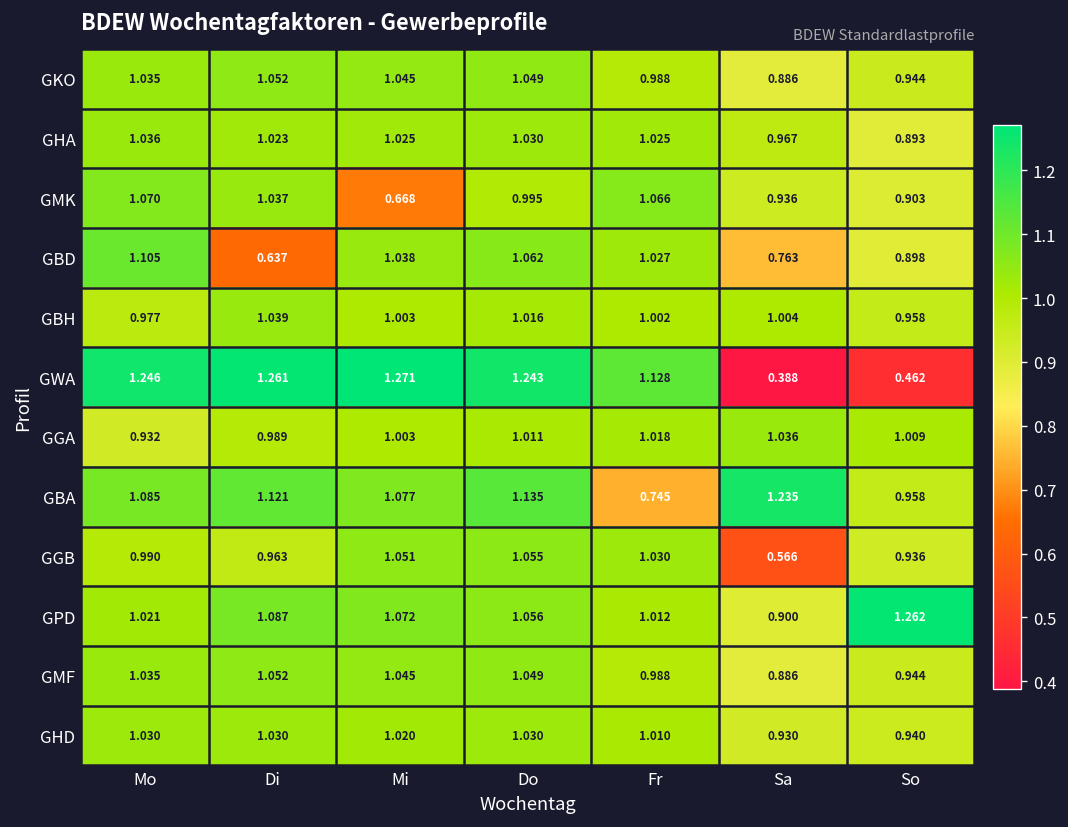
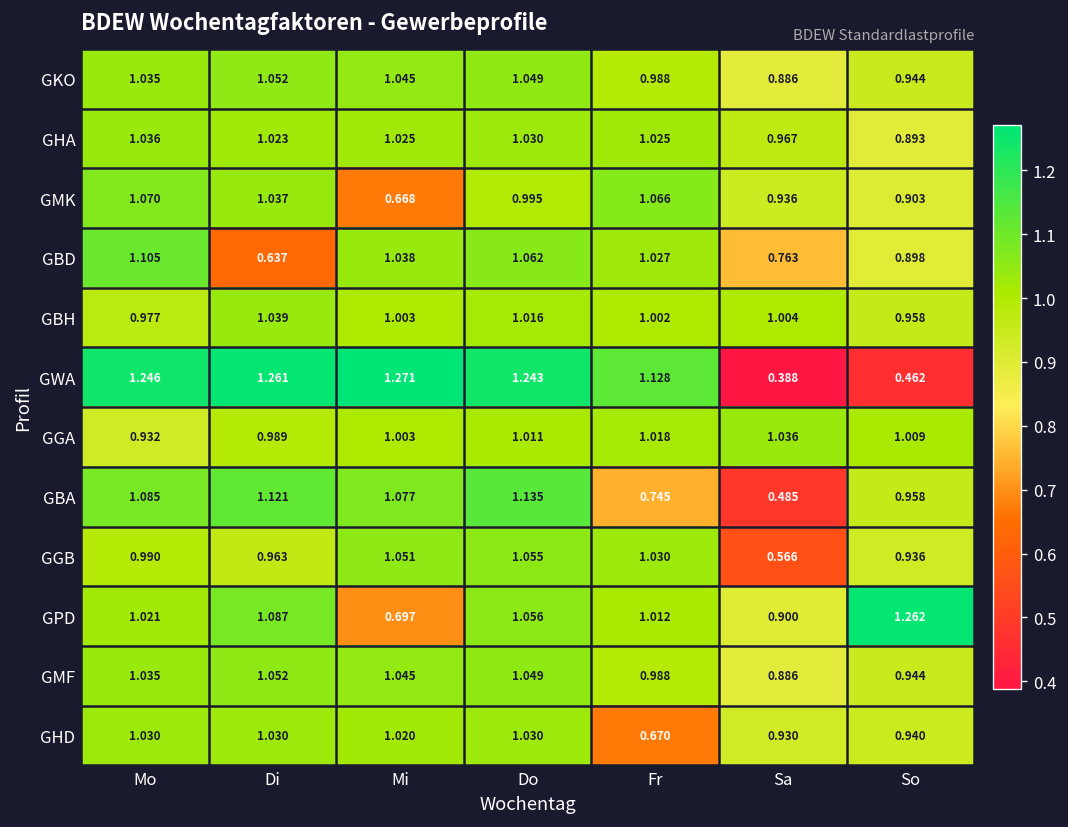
  {
    "GKO": {
      "Mo": 1.035,
      "Di": 1.052,
      "Mi": 1.045,
      "Do": 1.049,
      "Fr": 0.988,
      "Sa": 0.886,
      "So": 0.944
    },
    "GHA": {
      "Mo": 1.036,
      "Di": 1.023,
      "Mi": 1.025,
      "Do": 1.030,
      "Fr": 1.025,
      "Sa": 0.967,
      "So": 0.893
    },
    "GMK": {
      "Mo": 1.070,
      "Di": 1.037,
      "Mi": 0.668,
      "Do": 0.995,
      "Fr": 1.066,
      "Sa": 0.936,
      "So": 0.903
    },
    "GBD": {
      "Mo": 1.105,
      "Di": 0.637,
      "Mi": 1.038,
      "Do": 1.062,
      "Fr": 1.027,
      "Sa": 0.763,
      "So": 0.898
    },
    "GBH": {
      "Mo": 0.977,
      "Di": 1.039,
      "Mi": 1.003,
      "Do": 1.016,
      "Fr": 1.002,
      "Sa": 1.004,
      "So": 0.958
    },
    "GWA": {
      "Mo": 1.246,
      "Di": 1.261,
      "Mi": 1.271,
      "Do": 1.243,
      "Fr": 1.128,
      "Sa": 0.388,
      "So": 0.462
    },
    "GGA": {
      "Mo": 0.932,
      "Di": 0.989,
      "Mi": 1.003,
      "Do": 1.011,
      "Fr": 1.018,
      "Sa": 1.036,
      "So": 1.009
    },
    "GBA": {
      "Mo": 1.085,
      "Di": 1.121,
      "Mi": 1.077,
      "Do": 1.135,
      "Fr": 0.745,
-     "Sa": 1.235,
+     "Sa": 0.485,
      "So": 0.958
    },
    "GGB": {
      "Mo": 0.990,
      "Di": 0.963,
      "Mi": 1.051,
      "Do": 1.055,
      "Fr": 1.030,
      "Sa": 0.566,
      "So": 0.936
    },
    "GPD": {
      "Mo": 1.021,
      "Di": 1.087,
-     "Mi": 1.072,
+     "Mi": 0.697,
      "Do": 1.056,
      "Fr": 1.012,
      "Sa": 0.900,
      "So": 1.262
    },
    "GMF": {
      "Mo": 1.035,
      "Di": 1.052,
      "Mi": 1.045,
      "Do": 1.049,
      "Fr": 0.988,
      "Sa": 0.886,
      "So": 0.944
    },
    "GHD": {
      "Mo": 1.030,
      "Di": 1.030,
      "Mi": 1.020,
      "Do": 1.030,
-     "Fr": 1.010,
+     "Fr": 0.670,
      "Sa": 0.930,
      "So": 0.940
    }
  }
